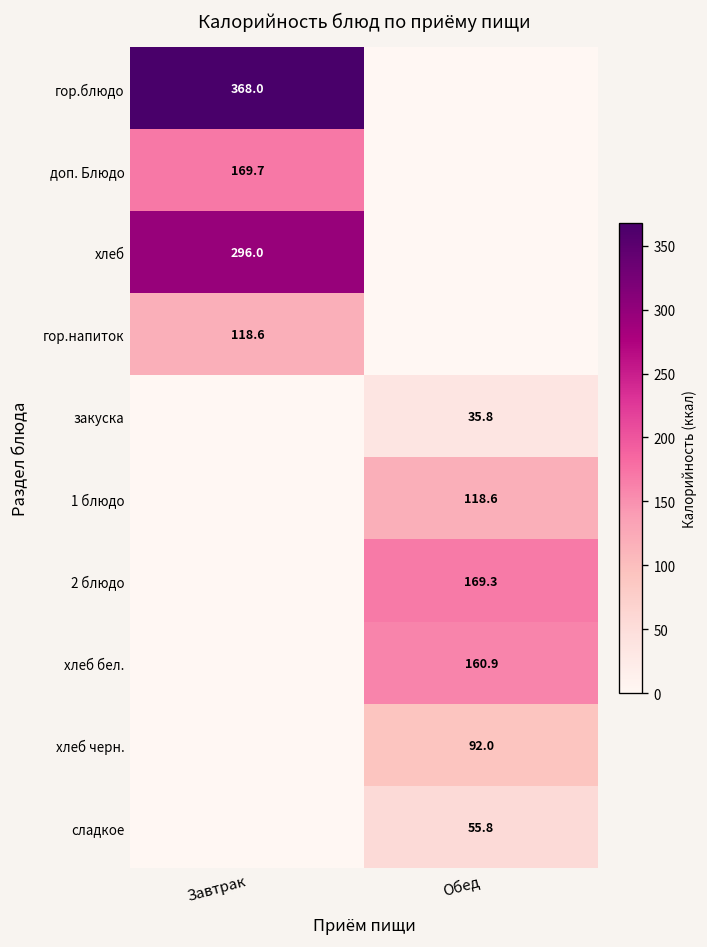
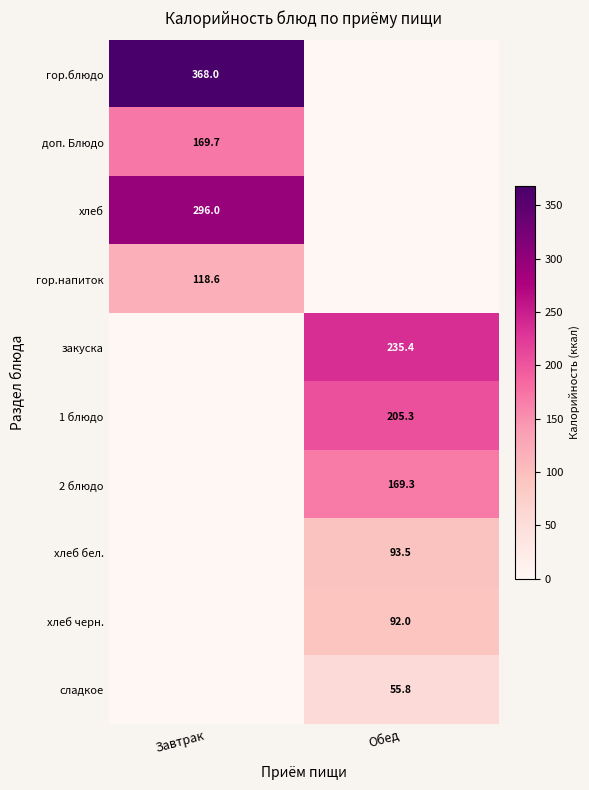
  {
    "гор.блюдо": {
      "Завтрак": 368.0
    },
    "доп. Блюдо": {
      "Завтрак": 169.7
    },
    "хлеб": {
      "Завтрак": 296.0
    },
    "гор.напиток": {
      "Завтрак": 118.6
    },
    "закуска": {
-     "Обед": 35.8
+     "Обед": 235.4
    },
    "1 блюдо": {
-     "Обед": 118.6
+     "Обед": 205.3
    },
    "2 блюдо": {
      "Обед": 169.3
    },
    "хлеб бел.": {
-     "Обед": 160.9
+     "Обед": 93.5
    },
    "хлеб черн.": {
      "Обед": 92.0
    },
    "сладкое": {
      "Обед": 55.8
    }
  }
